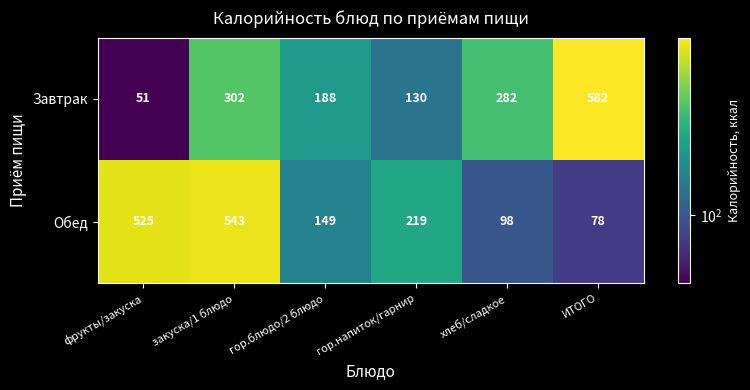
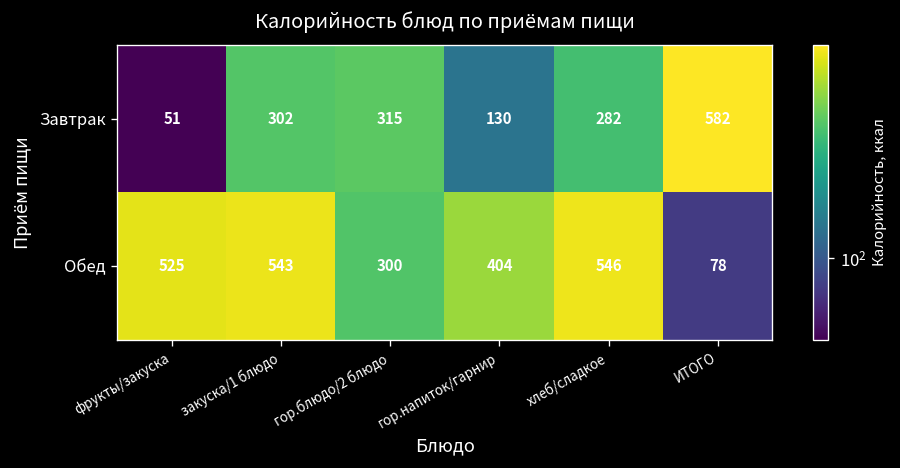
  {
    "Завтрак": {
      "фрукты/закуска": 51,
      "закуска/1 блюдо": 302,
-     "гор.блюдо/2 блюдо": 188,
+     "гор.блюдо/2 блюдо": 315,
      "гор.напиток/гарнир": 130,
      "хлеб/сладкое": 282,
      "ИТОГО": 582
    },
    "Обед": {
      "фрукты/закуска": 525,
      "закуска/1 блюдо": 543,
-     "гор.блюдо/2 блюдо": 149,
-     "гор.напиток/гарнир": 219,
-     "хлеб/сладкое": 98,
+     "гор.блюдо/2 блюдо": 300,
+     "гор.напиток/гарнир": 404,
+     "хлеб/сладкое": 546,
      "ИТОГО": 78
    }
  }
